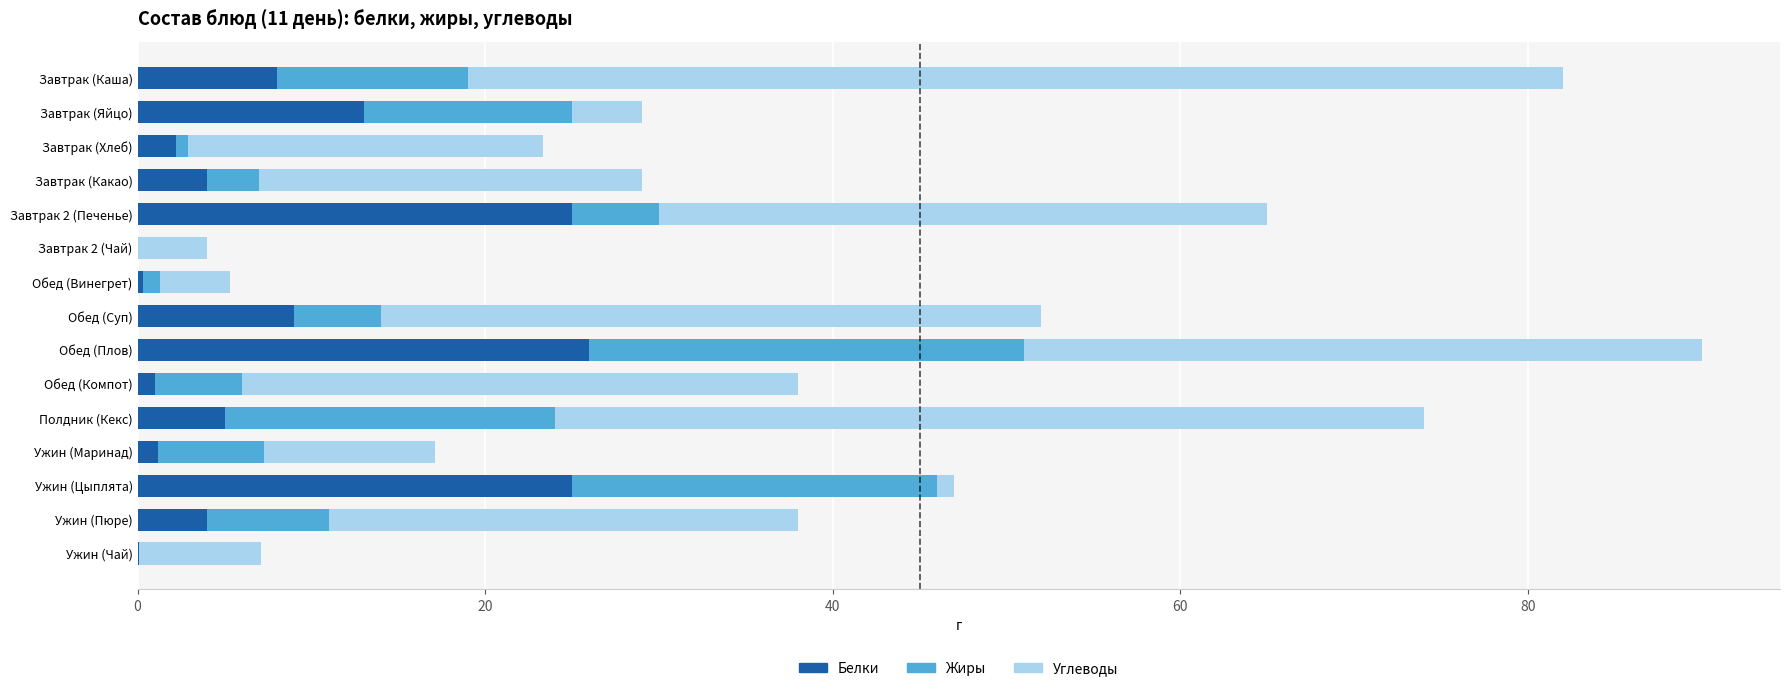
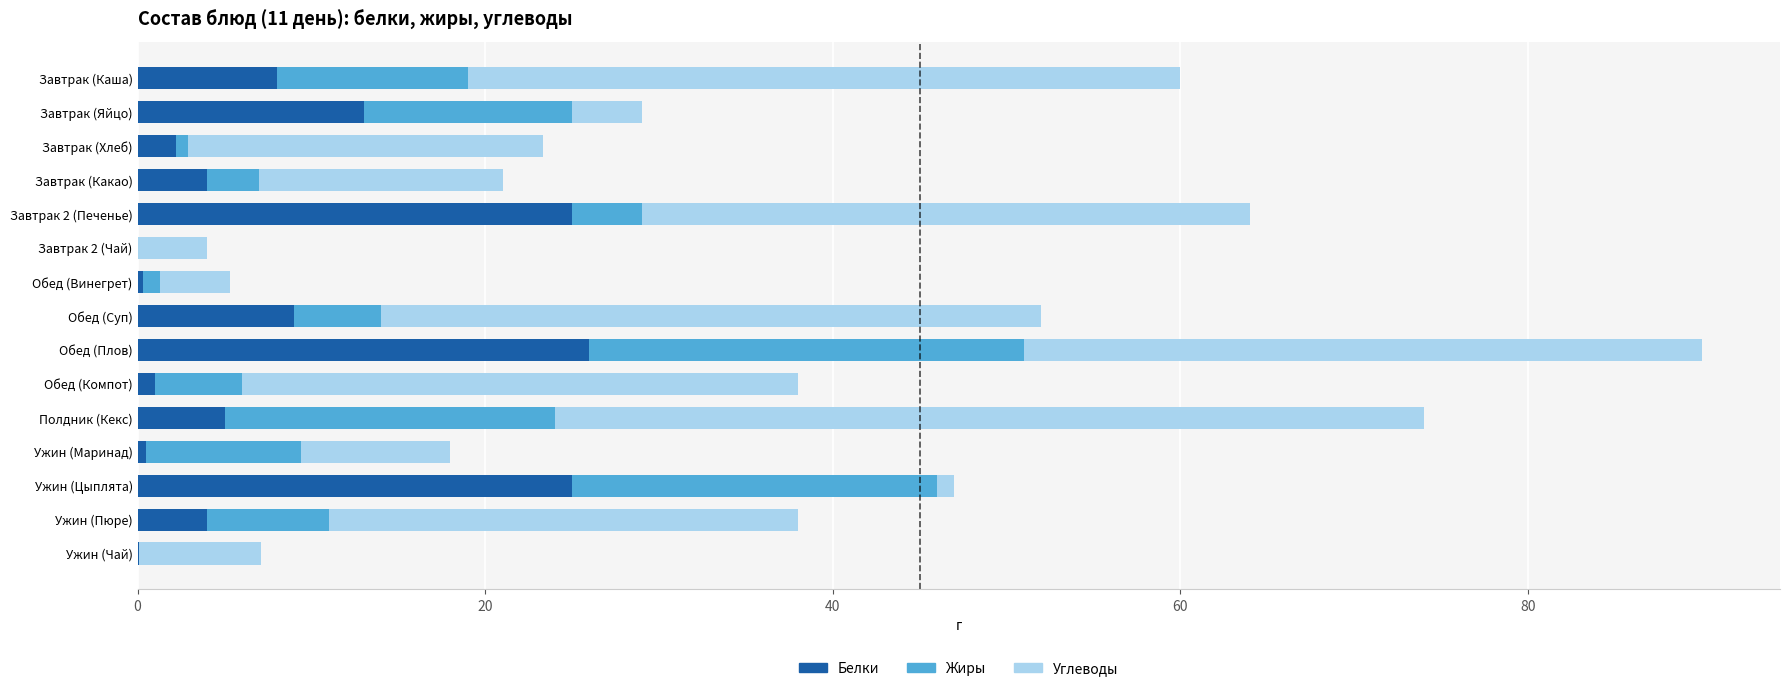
  {
    "Белки": {
      "Завтрак (Каша)": 8.0,
      "Завтрак (Яйцо)": 13.0,
      "Завтрак (Хлеб)": 2.2,
      "Завтрак (Какао)": 4.0,
      "Завтрак 2 (Печенье)": 25.0,
      "Завтрак 2 (Чай)": 0.0,
      "Обед (Винегрет)": 0.3,
      "Обед (Суп)": 9.0,
      "Обед (Плов)": 26.0,
      "Обед (Компот)": 1.0,
      "Полдник (Кекс)": 5.0,
-     "Ужин (Маринад)": 1.2,
+     "Ужин (Маринад)": 0.5,
      "Ужин (Цыплята)": 25.0,
      "Ужин (Пюре)": 4.0
    },
    "Жиры": {
      "Завтрак (Каша)": 11.0,
      "Завтрак (Яйцо)": 12.0,
      "Завтрак (Хлеб)": 0.7,
      "Завтрак (Какао)": 3.0,
-     "Завтрак 2 (Печенье)": 5,
+     "Завтрак 2 (Печенье)": 4,
      "Завтрак 2 (Чай)": 0.0,
      "Обед (Винегрет)": 1.0,
      "Обед (Суп)": 5.0,
      "Обед (Плов)": 25.0,
      "Обед (Компот)": 5.0,
      "Полдник (Кекс)": 19.0,
-     "Ужин (Маринад)": 6.1,
+     "Ужин (Маринад)": 8.9,
      "Ужин (Цыплята)": 21.0,
      "Ужин (Пюре)": 7.0,
      "Ужин (Чай)": 0.0
    },
    "Углеводы": {
-     "Завтрак (Каша)": 63,
+     "Завтрак (Каша)": 41,
      "Завтрак (Яйцо)": 4.0,
      "Завтрак (Хлеб)": 20.4,
-     "Завтрак (Какао)": 22,
+     "Завтрак (Какао)": 14,
      "Завтрак 2 (Печенье)": 35.0,
      "Завтрак 2 (Чай)": 4.0,
      "Обед (Винегрет)": 4.0,
      "Обед (Суп)": 38.0,
      "Обед (Плов)": 39.0,
      "Обед (Компот)": 32.0,
      "Полдник (Кекс)": 50.0,
-     "Ужин (Маринад)": 9.8,
+     "Ужин (Маринад)": 8.6,
      "Ужин (Цыплята)": 1.0,
      "Ужин (Пюре)": 27.0,
      "Ужин (Чай)": 7.0
    }
  }
